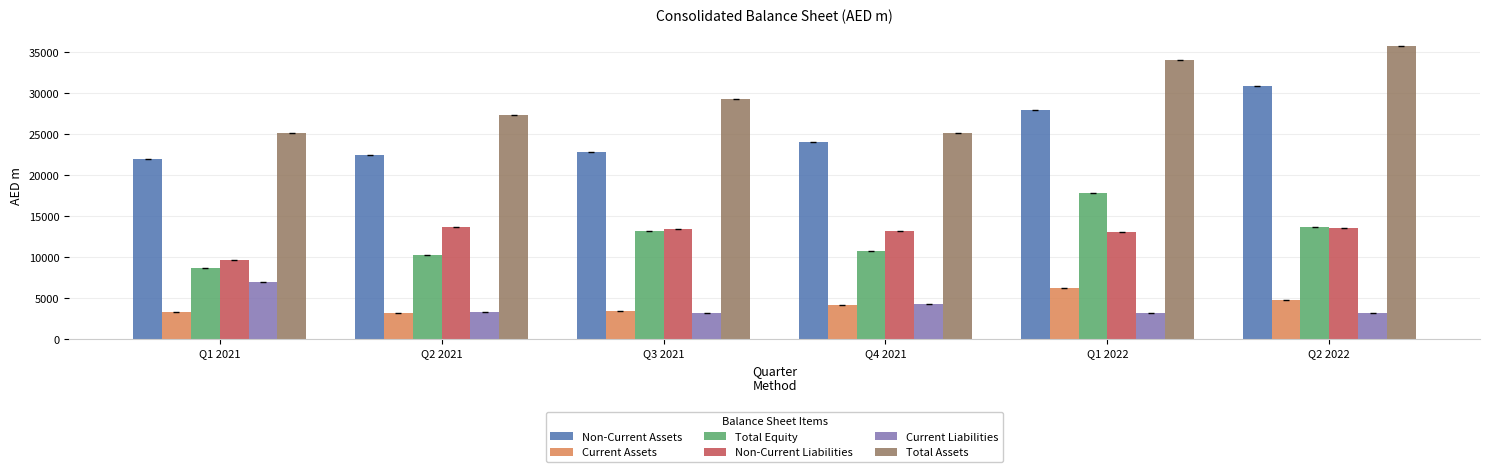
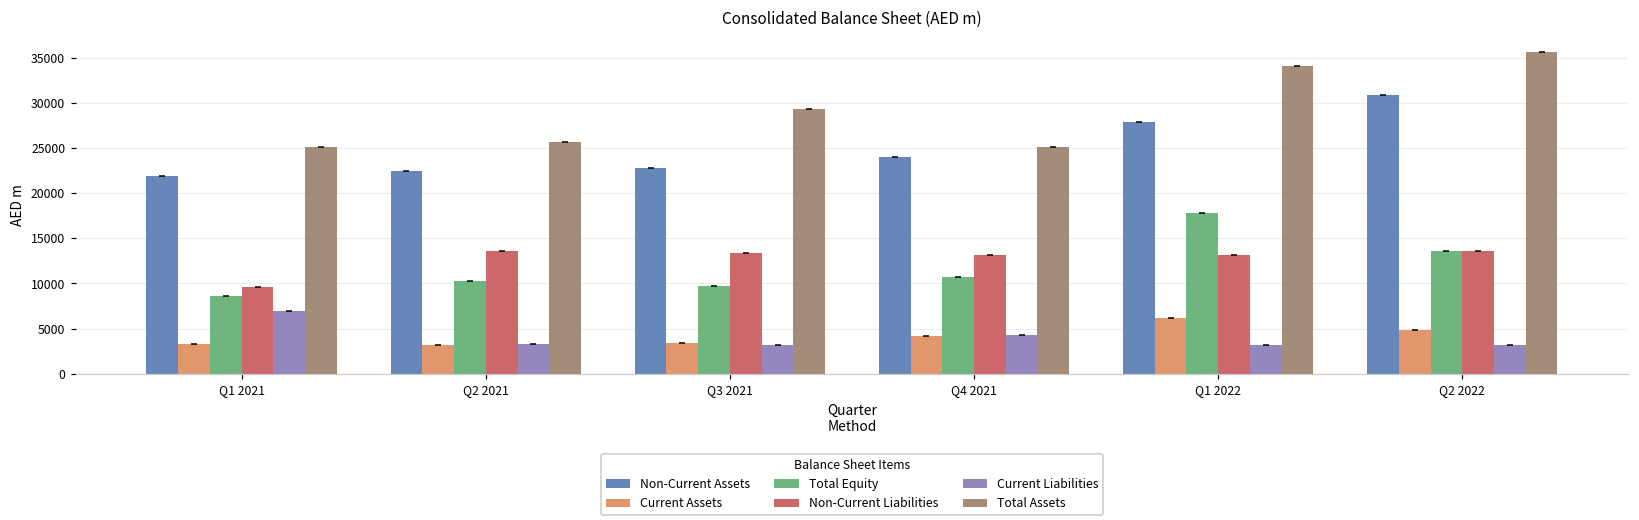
  {
    "Total Equity": {
      "Q1 2021": 9000,
      "Q2 2021": 10000,
-     "Q3 2021": 13000,
+     "Q3 2021": 10000,
      "Q4 2021": 11000,
      "Q1 2022": 18000,
      "Q2 2022": 14000
    },
    "Total Assets": {
      "Q1 2021": 25000,
-     "Q2 2021": 27000,
+     "Q2 2021": 26000,
      "Q3 2021": 29000,
      "Q4 2021": 25000,
      "Q1 2022": 34000,
      "Q2 2022": 36000
    }
  }
